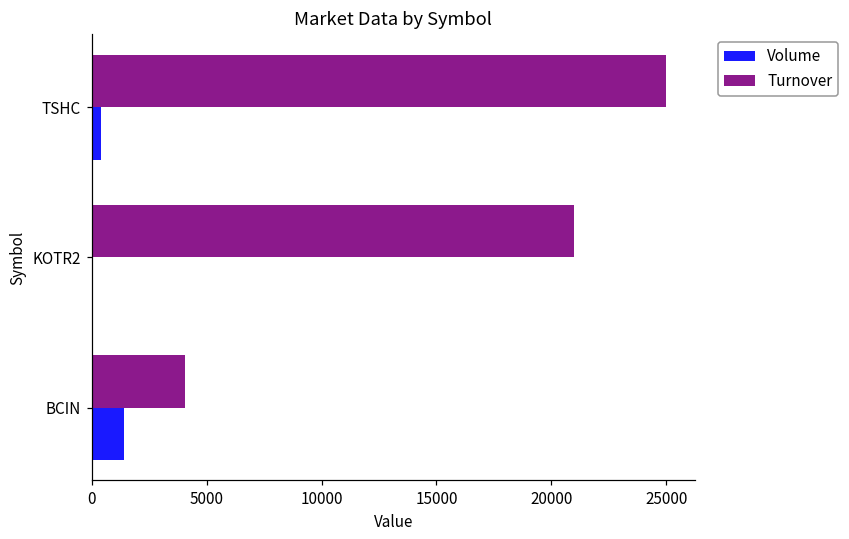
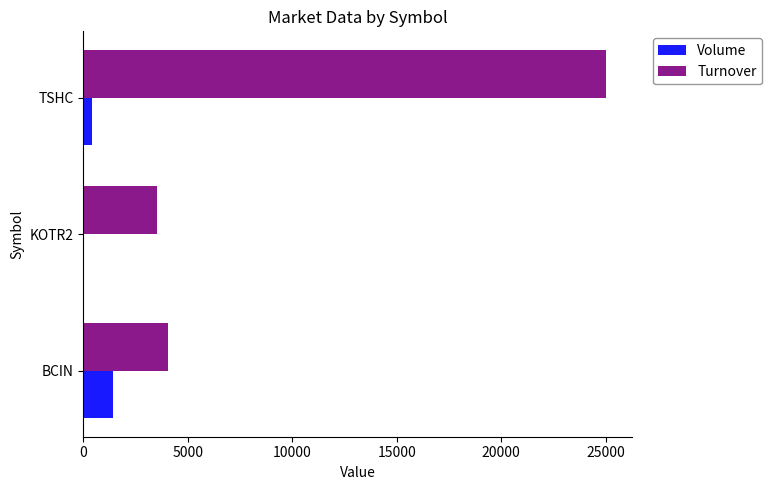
  {
    "Volume": {
      "TSHC": 400,
      "BCIN": 1400
    },
    "Turnover": {
      "TSHC": 25000,
-     "KOTR2": 21000,
+     "KOTR2": 3500,
      "BCIN": 4000
    }
  }
